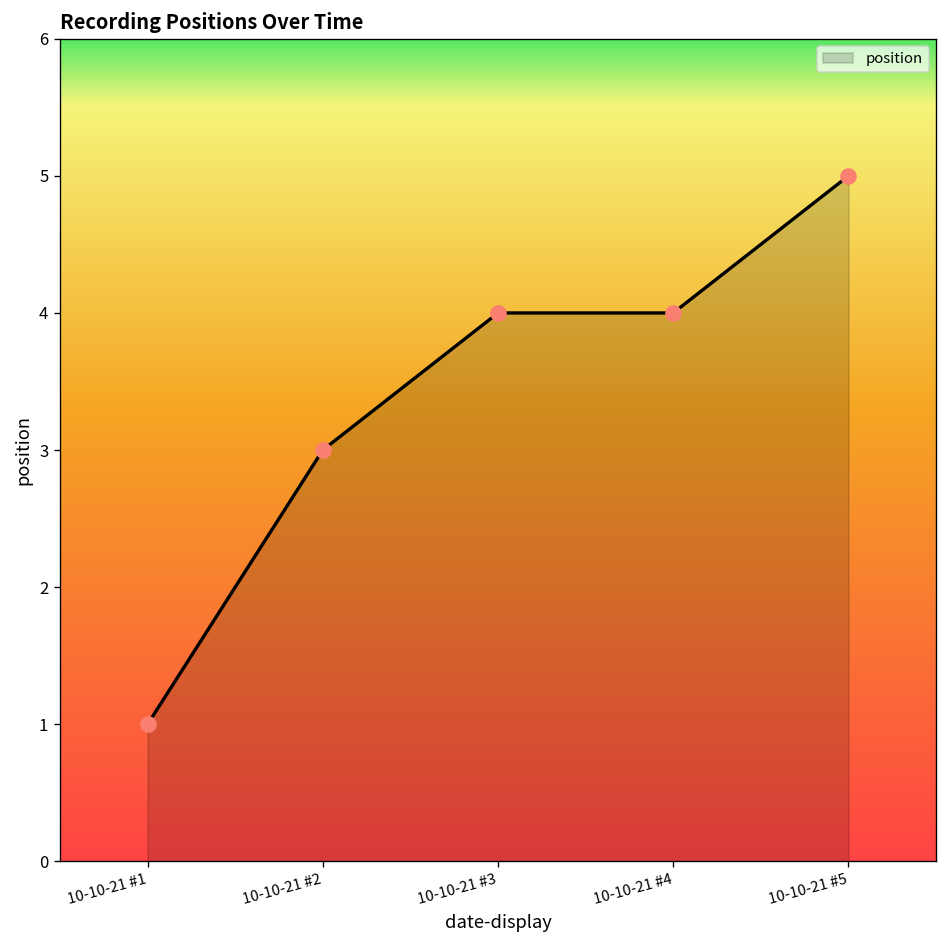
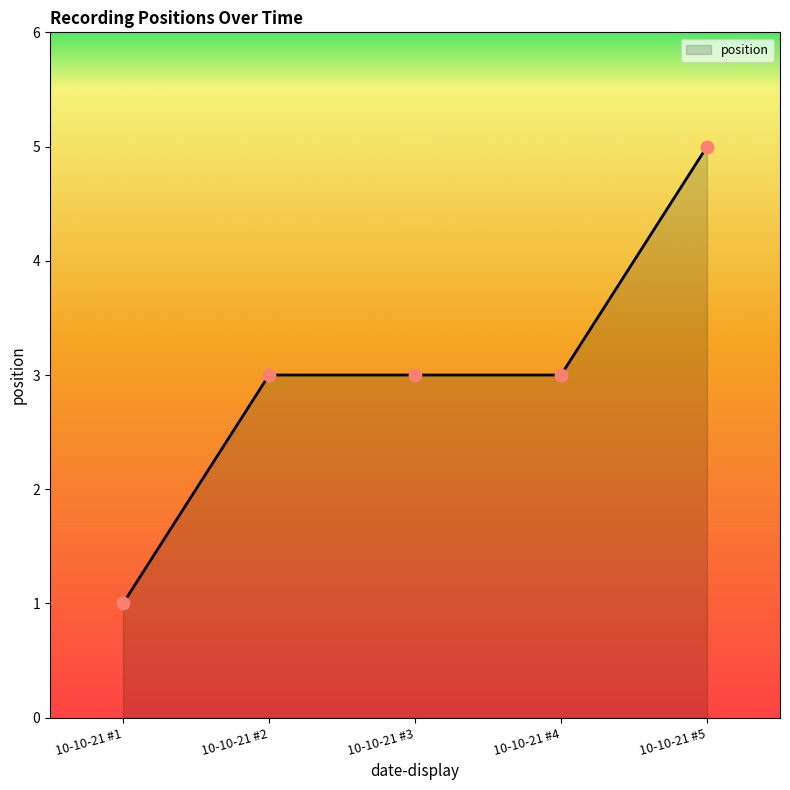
  {
    "10-10-21 #1": 1,
    "10-10-21 #2": 3,
-   "10-10-21 #3": 4,
-   "10-10-21 #4": 4,
+   "10-10-21 #3": 3,
+   "10-10-21 #4": 3,
    "10-10-21 #5": 5
  }
